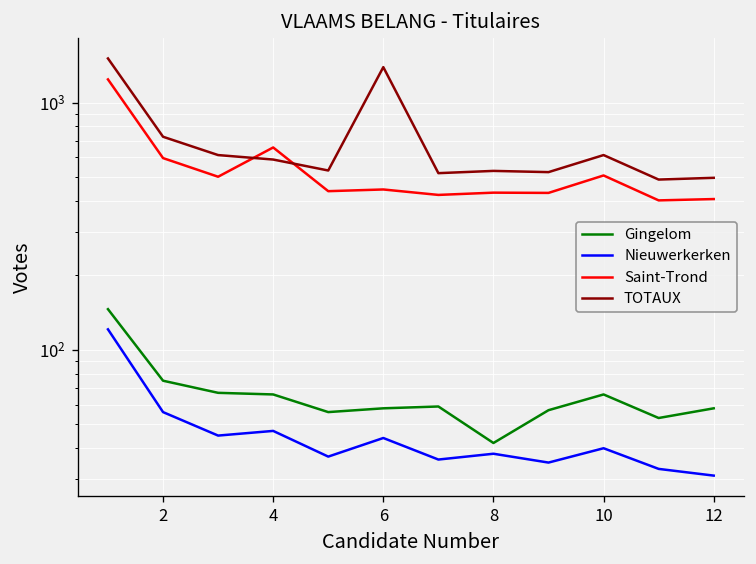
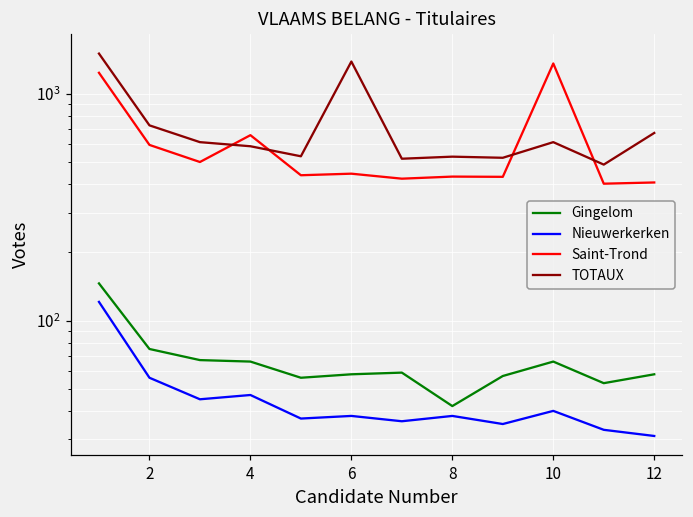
  {
    "Gingelom": {
      "2": 75,
      "4": 66,
      "6": 58,
      "8": 42,
      "10": 66,
      "12": 58
    },
    "Nieuwerkerken": {
      "2": 56,
      "4": 47,
-     "6": 44,
+     "6": 38,
      "8": 38,
      "10": 40,
      "12": 31
    },
    "Saint-Trond": {
      "2": 600,
      "4": 660,
      "6": 450,
      "8": 430,
-     "10": 510,
+     "10": 1400,
      "12": 410
    },
    "TOTAUX": {
      "2": 730,
      "4": 590,
      "6": 1400,
      "8": 530,
      "10": 610,
-     "12": 500
+     "12": 670
    }
  }
